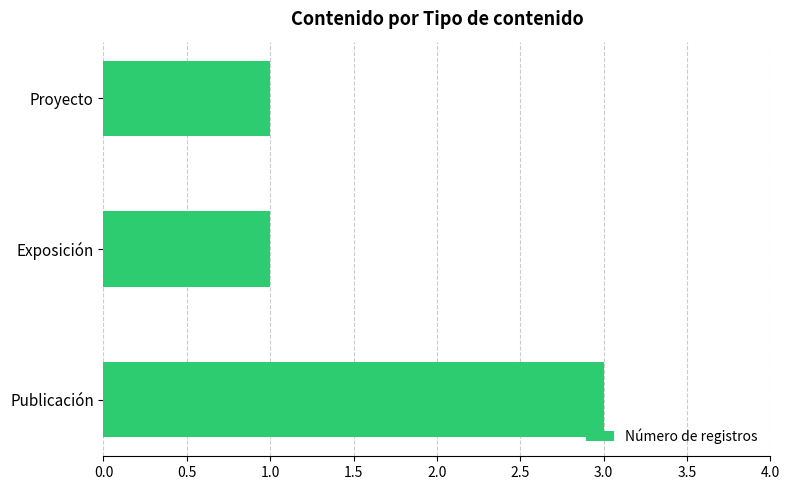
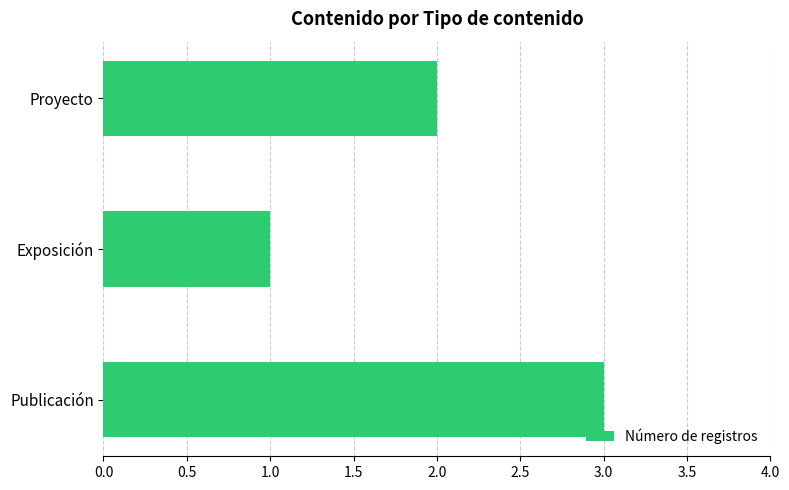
  {
-   "Proyecto": 1,
+   "Proyecto": 2,
    "Exposición": 1,
    "Publicación": 3
  }
